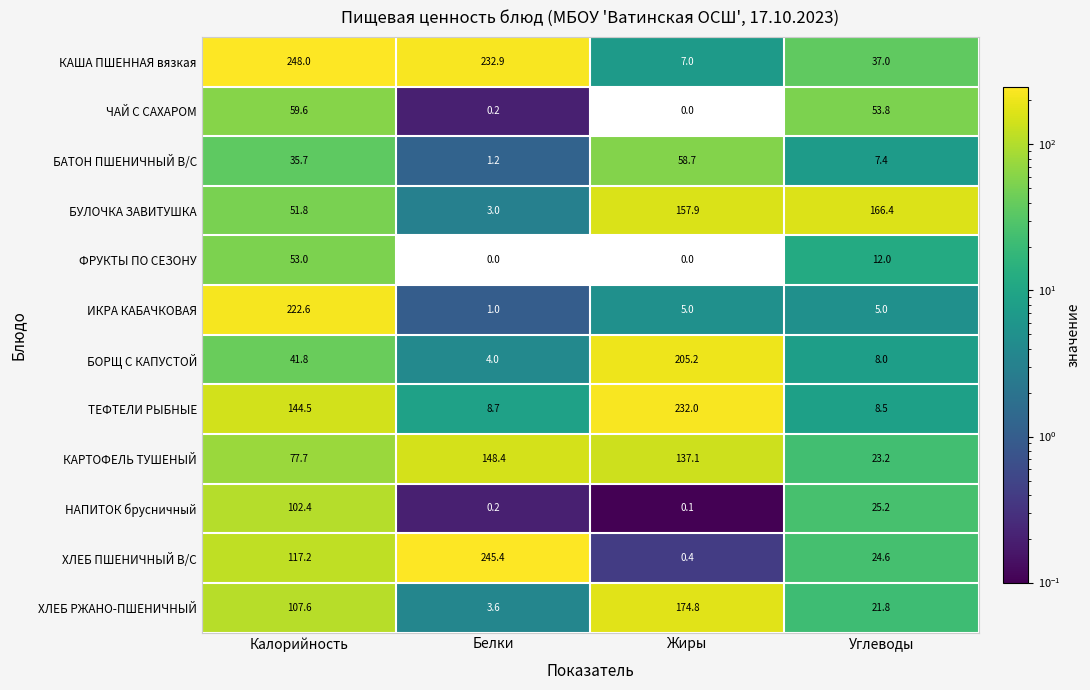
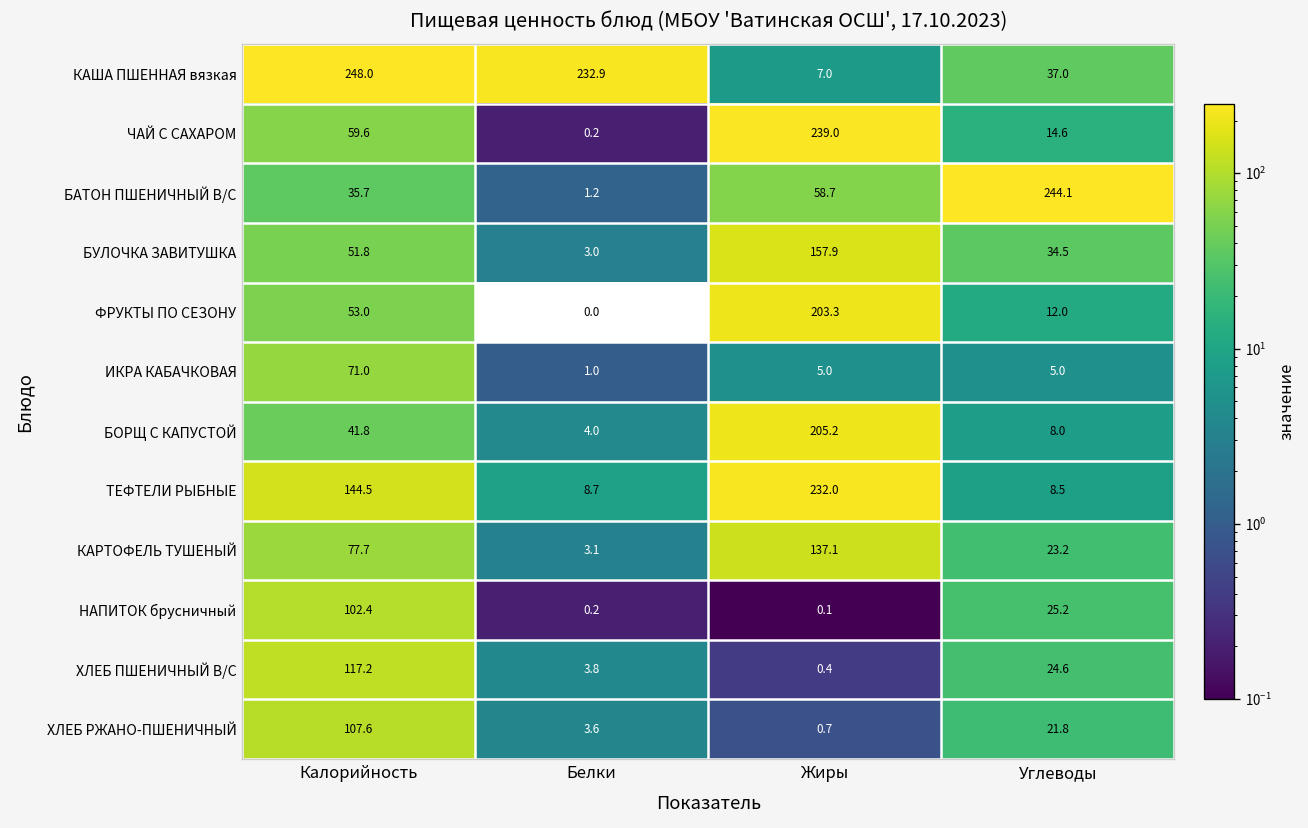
  {
    "КАША ПШЕННАЯ вязкая": {
      "Калорийность": 248.0,
      "Белки": 232.9,
      "Жиры": 7.0,
      "Углеводы": 37.0
    },
    "ЧАЙ С САХАРОМ": {
      "Калорийность": 59.6,
      "Белки": 0.2,
-     "Жиры": 0.0,
-     "Углеводы": 53.8
+     "Жиры": 239.0,
+     "Углеводы": 14.6
    },
    "БАТОН ПШЕНИЧНЫЙ В/С": {
      "Калорийность": 35.7,
      "Белки": 1.2,
      "Жиры": 58.7,
-     "Углеводы": 7.4
+     "Углеводы": 244.1
    },
    "БУЛОЧКА ЗАВИТУШКА": {
      "Калорийность": 51.8,
      "Белки": 3.0,
      "Жиры": 157.9,
-     "Углеводы": 166.4
+     "Углеводы": 34.5
    },
    "ФРУКТЫ ПО СЕЗОНУ": {
      "Калорийность": 53.0,
      "Белки": 0.0,
-     "Жиры": 0.0,
+     "Жиры": 203.3,
      "Углеводы": 12.0
    },
    "ИКРА КАБАЧКОВАЯ": {
-     "Калорийность": 222.6,
+     "Калорийность": 71.0,
      "Белки": 1.0,
      "Жиры": 5.0,
      "Углеводы": 5.0
    },
    "БОРЩ С КАПУСТОЙ": {
      "Калорийность": 41.8,
      "Белки": 4.0,
      "Жиры": 205.2,
      "Углеводы": 8.0
    },
    "ТЕФТЕЛИ РЫБНЫЕ": {
      "Калорийность": 144.5,
      "Белки": 8.7,
      "Жиры": 232.0,
      "Углеводы": 8.5
    },
    "КАРТОФЕЛЬ ТУШЕНЫЙ": {
      "Калорийность": 77.7,
-     "Белки": 148.4,
+     "Белки": 3.1,
      "Жиры": 137.1,
      "Углеводы": 23.2
    },
    "НАПИТОК брусничный": {
      "Калорийность": 102.4,
      "Белки": 0.2,
      "Жиры": 0.1,
      "Углеводы": 25.2
    },
    "ХЛЕБ ПШЕНИЧНЫЙ В/С": {
      "Калорийность": 117.2,
-     "Белки": 245.4,
+     "Белки": 3.8,
      "Жиры": 0.4,
      "Углеводы": 24.6
    },
    "ХЛЕБ РЖАНО-ПШЕНИЧНЫЙ": {
      "Калорийность": 107.6,
      "Белки": 3.6,
-     "Жиры": 174.8,
+     "Жиры": 0.7,
      "Углеводы": 21.8
    }
  }
